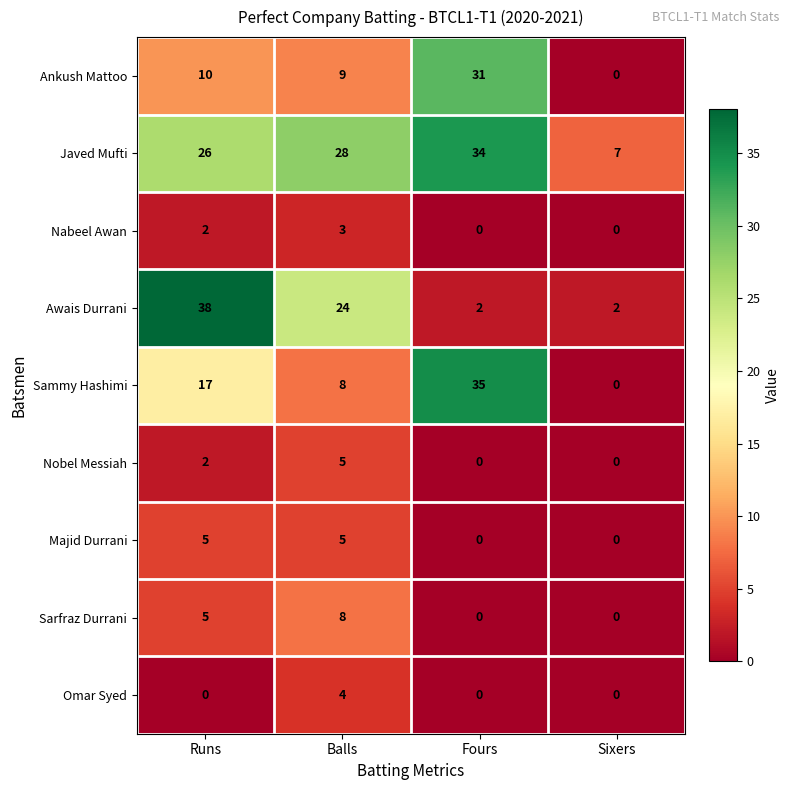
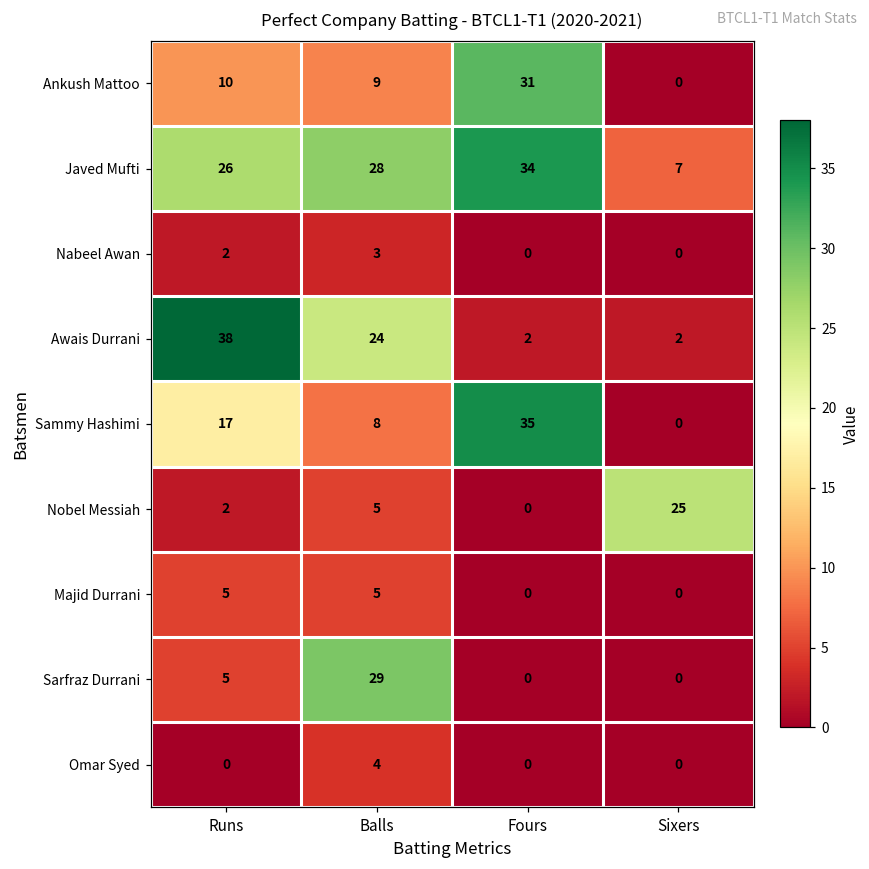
  {
    "Ankush Mattoo": {
      "Runs": 10,
      "Balls": 9,
      "Fours": 31,
      "Sixers": 0
    },
    "Javed Mufti": {
      "Runs": 26,
      "Balls": 28,
      "Fours": 34,
      "Sixers": 7
    },
    "Nabeel Awan": {
      "Runs": 2,
      "Balls": 3,
      "Fours": 0,
      "Sixers": 0
    },
    "Awais Durrani": {
      "Runs": 38,
      "Balls": 24,
      "Fours": 2,
      "Sixers": 2
    },
    "Sammy Hashimi": {
      "Runs": 17,
      "Balls": 8,
      "Fours": 35,
      "Sixers": 0
    },
    "Nobel Messiah": {
      "Runs": 2,
      "Balls": 5,
      "Fours": 0,
-     "Sixers": 0
+     "Sixers": 25
    },
    "Majid Durrani": {
      "Runs": 5,
      "Balls": 5,
      "Fours": 0,
      "Sixers": 0
    },
    "Sarfraz Durrani": {
      "Runs": 5,
-     "Balls": 8,
+     "Balls": 29,
      "Fours": 0,
      "Sixers": 0
    },
    "Omar Syed": {
      "Runs": 0,
      "Balls": 4,
      "Fours": 0,
      "Sixers": 0
    }
  }
